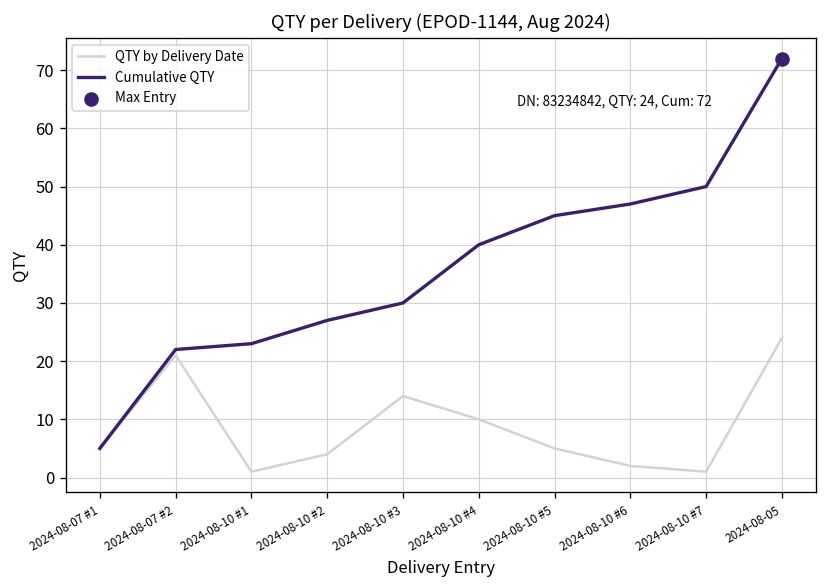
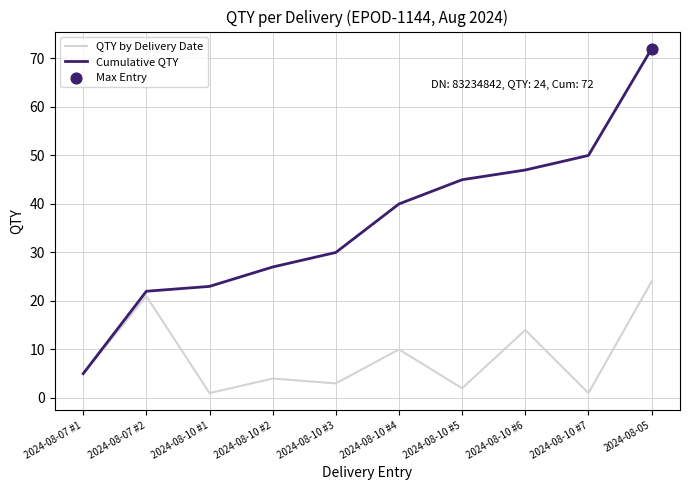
  {
    "QTY by Delivery Date": {
      "2024-08-07 #2": 21,
      "2024-08-10 #1": 1,
      "2024-08-10 #2": 4,
-     "2024-08-10 #3": 14,
+     "2024-08-10 #3": 3,
      "2024-08-10 #4": 10,
-     "2024-08-10 #5": 5,
-     "2024-08-10 #6": 2,
+     "2024-08-10 #5": 2,
+     "2024-08-10 #6": 14,
      "2024-08-10 #7": 1,
      "2024-08-05": 24
    }
  }
